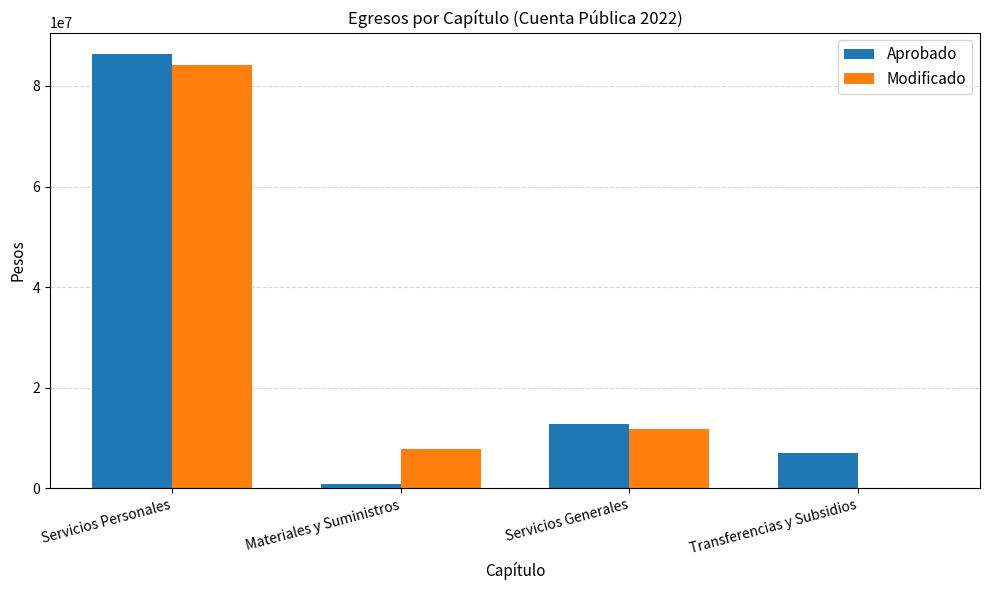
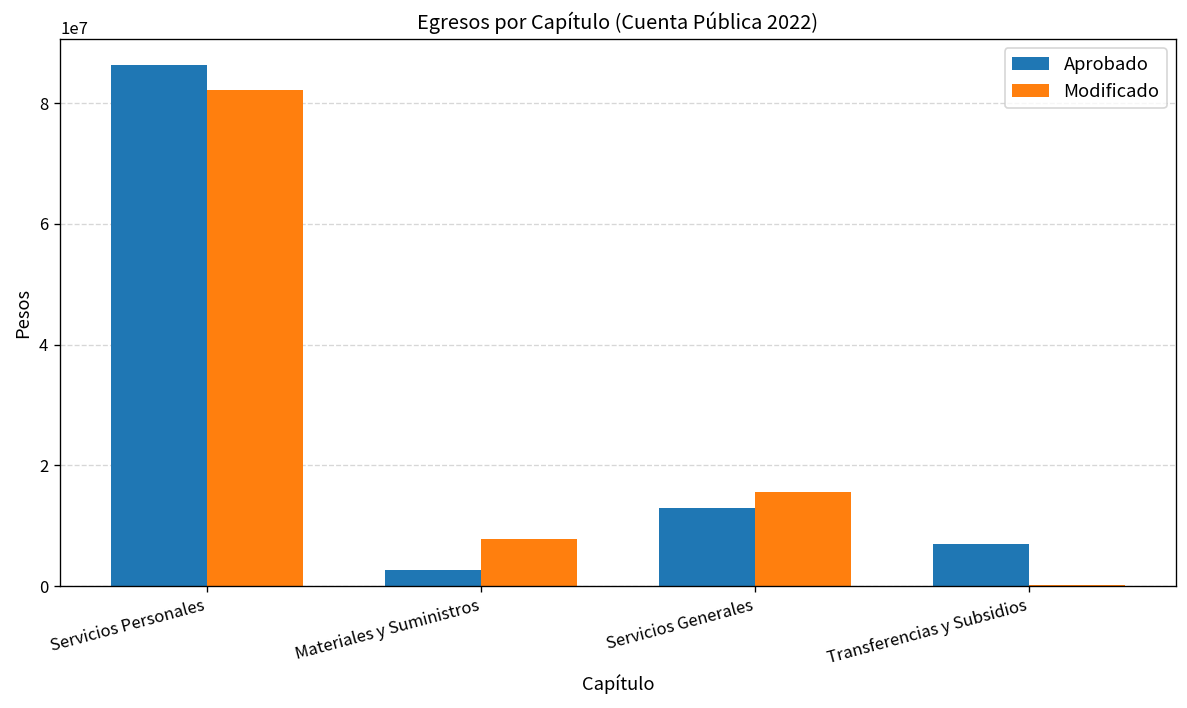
  {
    "Aprobado": {
      "Servicios Personales": 86000000,
-     "Materiales y Suministros": 1000000,
+     "Materiales y Suministros": 3000000,
      "Servicios Generales": 13000000,
      "Transferencias y Subsidios": 7000000
    },
    "Modificado": {
-     "Servicios Personales": 84000000,
+     "Servicios Personales": 82000000,
      "Materiales y Suministros": 8000000,
-     "Servicios Generales": 12000000
+     "Servicios Generales": 16000000
    }
  }
